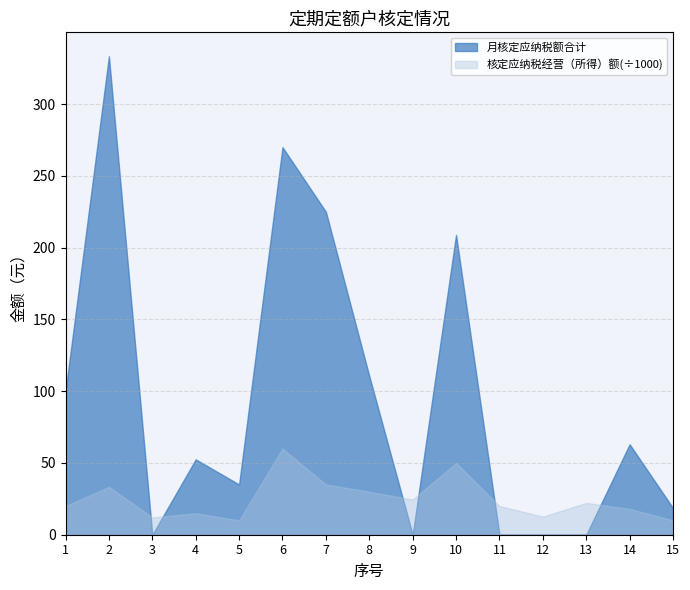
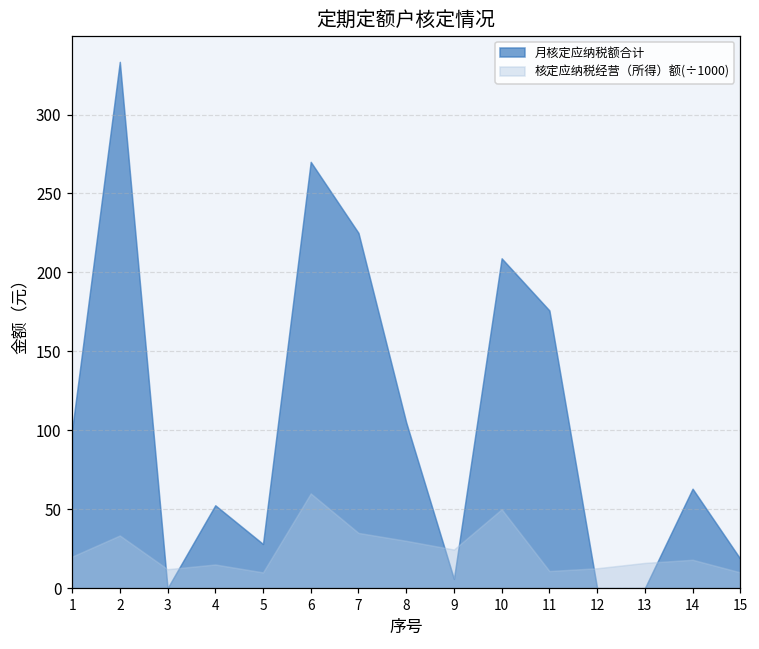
  {
    "月核定应纳税额合计": {
      "1": 100,
      "2": 333,
      "3": 0,
      "4": 53,
-     "5": 35,
+     "5": 28,
      "6": 270,
      "7": 225,
-     "8": 111,
-     "9": 0,
+     "8": 105,
+     "9": 6,
      "10": 209,
-     "11": 0,
+     "11": 176,
      "12": 0,
      "13": 0,
      "14": 63,
      "15": 19
    },
    "核定应纳税经营（所得）额(÷1000)": {
      "1": 20,
      "2": 33,
      "3": 12,
      "4": 15,
      "5": 10,
      "6": 60,
      "7": 35,
      "8": 30,
      "9": 24,
      "10": 50,
-     "11": 20,
+     "11": 11,
      "12": 13,
-     "13": 22,
+     "13": 16,
      "14": 18,
      "15": 10
    }
  }
